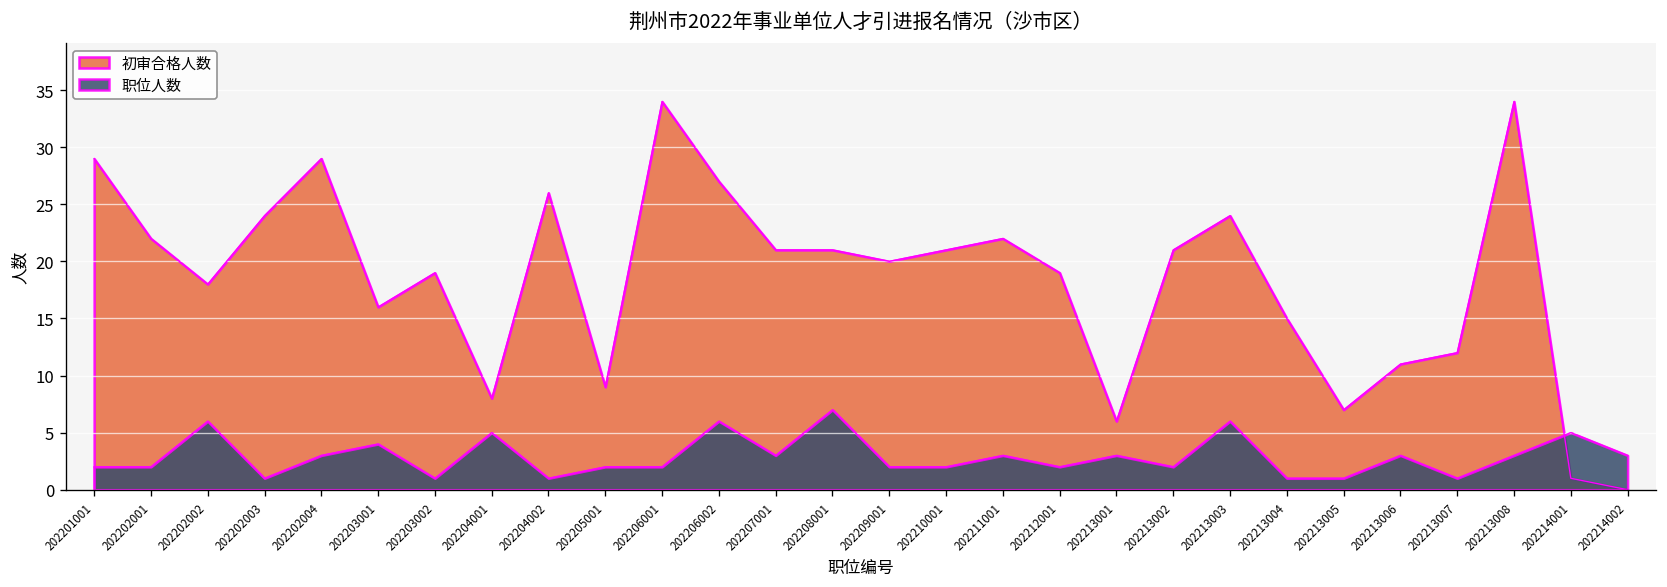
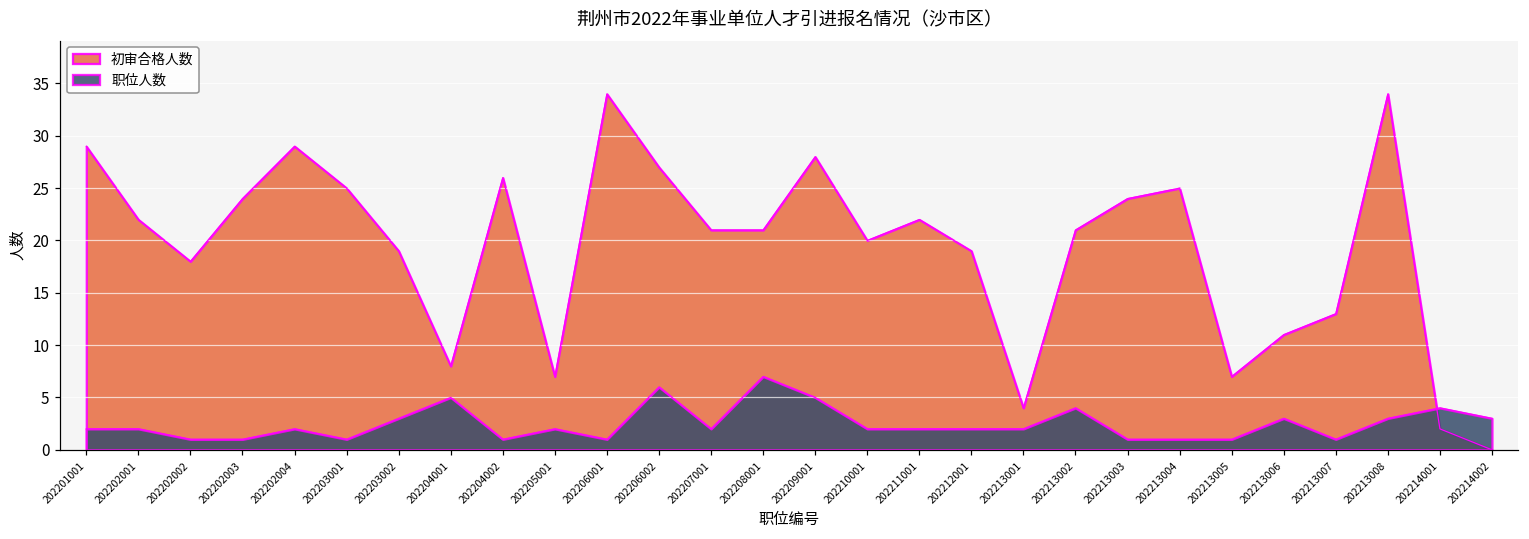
  {
    "初审合格人数": {
      "202201001": 29,
      "202202001": 22,
      "202202002": 18,
      "202202003": 24,
      "202202004": 29,
-     "202203001": 16,
+     "202203001": 25,
      "202203002": 19,
      "202204001": 8,
      "202204002": 26,
-     "202205001": 9,
+     "202205001": 7,
      "202206001": 34,
      "202206002": 27,
      "202207001": 21,
      "202208001": 21,
-     "202209001": 20,
-     "202210001": 21,
+     "202209001": 28,
+     "202210001": 20,
      "202211001": 22,
      "202212001": 19,
-     "202213001": 6,
+     "202213001": 4,
      "202213002": 21,
      "202213003": 24,
-     "202213004": 15,
+     "202213004": 25,
      "202213005": 7,
      "202213006": 11,
-     "202213007": 12,
+     "202213007": 13,
      "202213008": 34,
-     "202214001": 1,
+     "202214001": 2,
      "202214002": 0
    },
    "职位人数": {
      "202201001": 2,
      "202202001": 2,
-     "202202002": 6,
+     "202202002": 1,
      "202202003": 1,
-     "202202004": 3,
-     "202203001": 4,
-     "202203002": 1,
+     "202202004": 2,
+     "202203001": 1,
+     "202203002": 3,
      "202204001": 5,
      "202204002": 1,
      "202205001": 2,
-     "202206001": 2,
+     "202206001": 1,
      "202206002": 6,
-     "202207001": 3,
+     "202207001": 2,
      "202208001": 7,
-     "202209001": 2,
+     "202209001": 5,
      "202210001": 2,
-     "202211001": 3,
+     "202211001": 2,
      "202212001": 2,
-     "202213001": 3,
-     "202213002": 2,
-     "202213003": 6,
+     "202213001": 2,
+     "202213002": 4,
+     "202213003": 1,
      "202213004": 1,
      "202213005": 1,
      "202213006": 3,
      "202213007": 1,
      "202213008": 3,
-     "202214001": 5,
+     "202214001": 4,
      "202214002": 3
    }
  }
